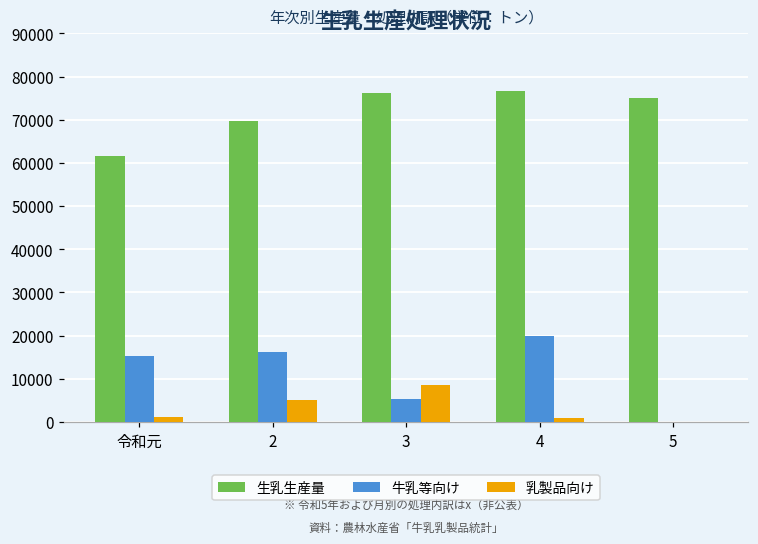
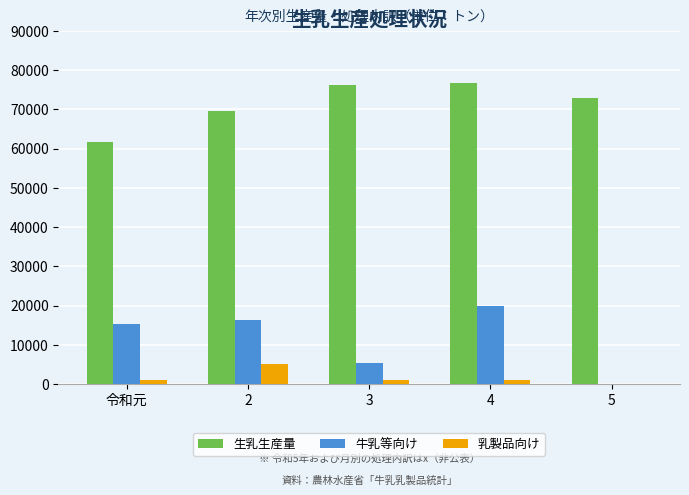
  {
    "生乳生産量": {
      "令和元": 62000,
      "2": 70000,
      "3": 76000,
      "4": 77000,
-     "5": 75000
+     "5": 73000
    },
    "牛乳等向け": {
      "令和元": 15000,
      "2": 16000,
      "3": 5000,
      "4": 20000,
      "5": 0
    },
    "乳製品向け": {
      "令和元": 1000,
      "2": 5000,
-     "3": 9000,
+     "3": 1000,
      "4": 1000,
      "5": 0
    }
  }
